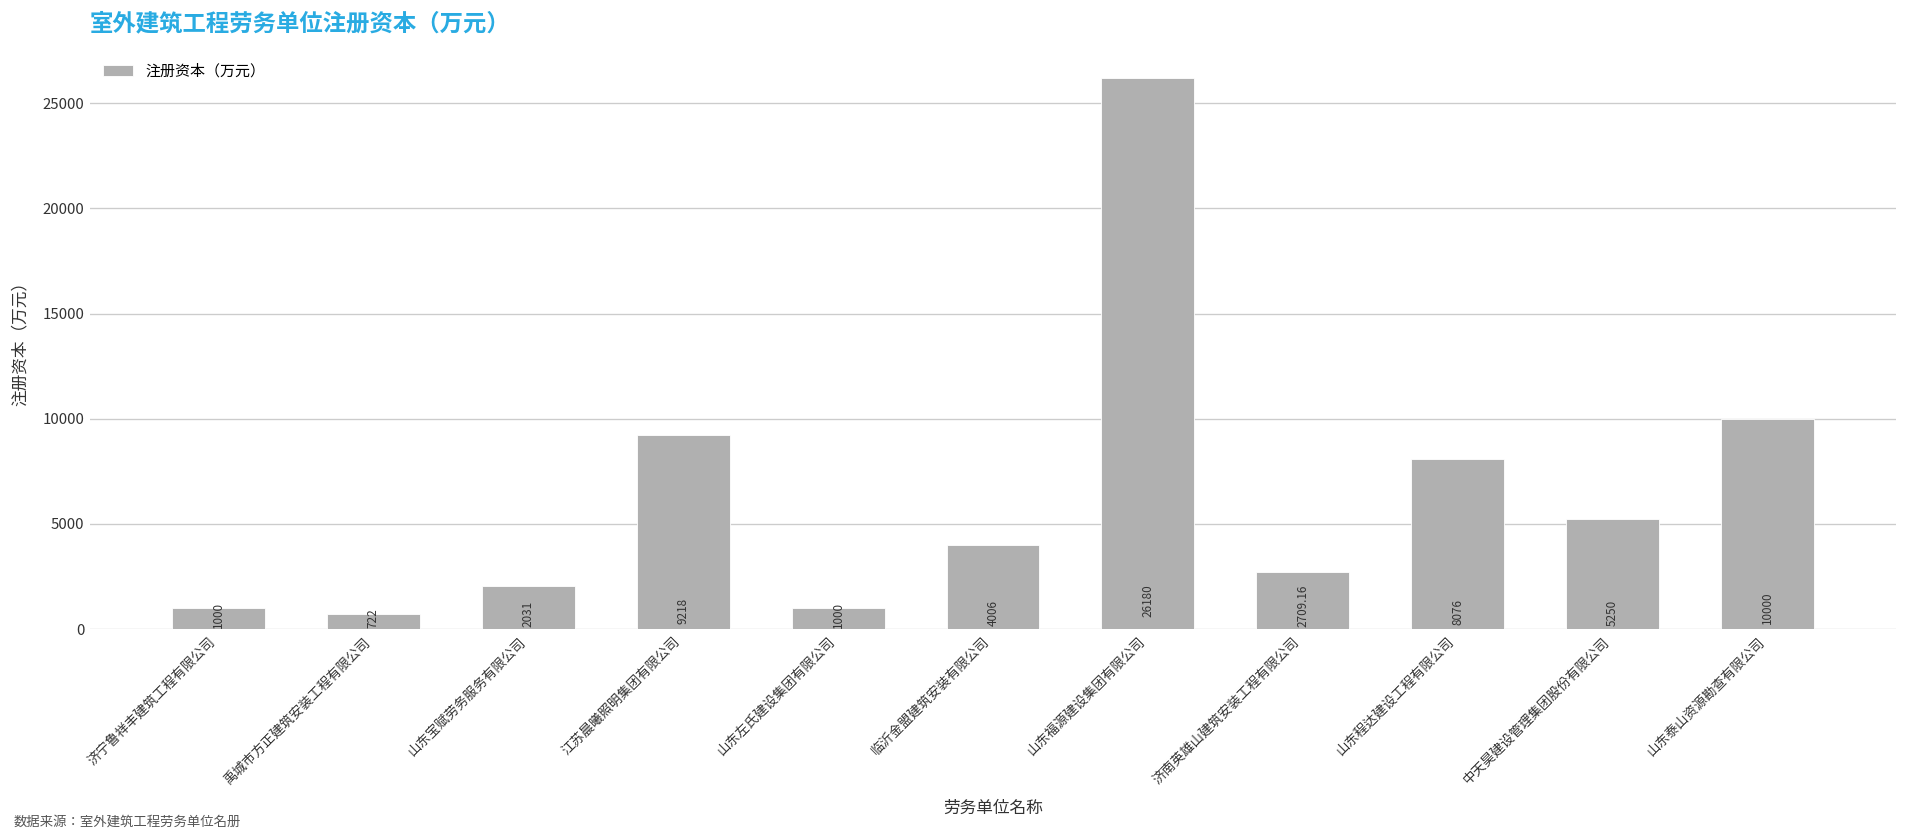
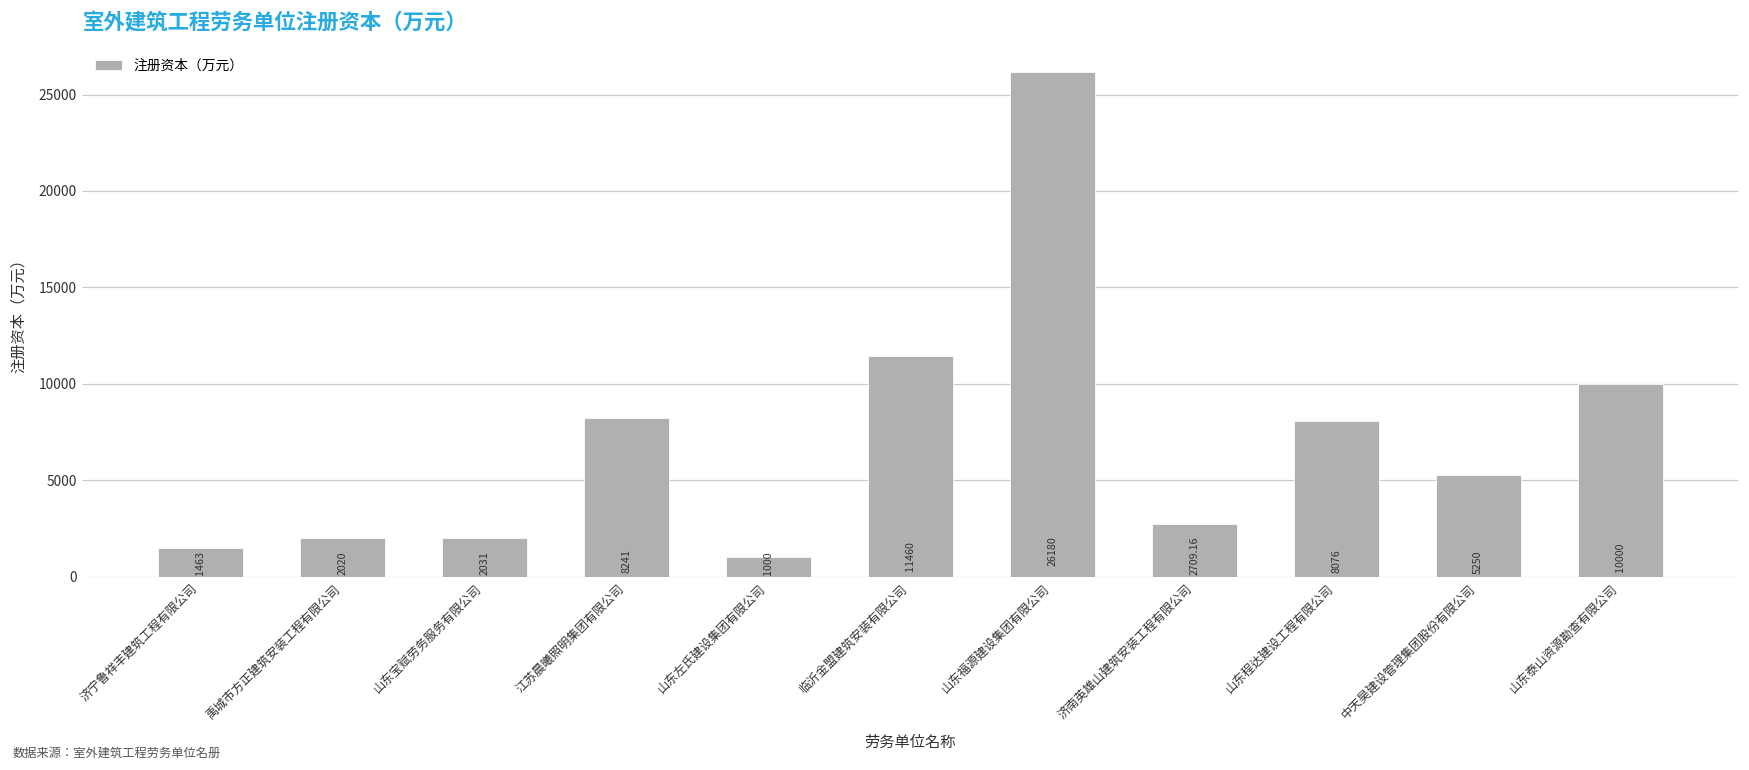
  {
-   "济宁鲁祥丰建筑工程有限公司": 1000,
-   "禹城市方正建筑安装工程有限公司": 722,
+   "济宁鲁祥丰建筑工程有限公司": 1463,
+   "禹城市方正建筑安装工程有限公司": 2020,
    "山东宝赋劳务服务有限公司": 2031,
-   "江苏晨曦照明集团有限公司": 9218,
+   "江苏晨曦照明集团有限公司": 8241,
    "山东左氏建设集团有限公司": 1000,
-   "临沂金盟建筑安装有限公司": 4006,
+   "临沂金盟建筑安装有限公司": 11460,
    "山东福源建设集团有限公司": 26180,
    "济南英雄山建筑安装工程有限公司": 2709.16,
    "山东程达建设工程有限公司": 8076,
    "中天昊建设管理集团股份有限公司": 5250,
    "山东泰山资源勘查有限公司": 10000
  }
